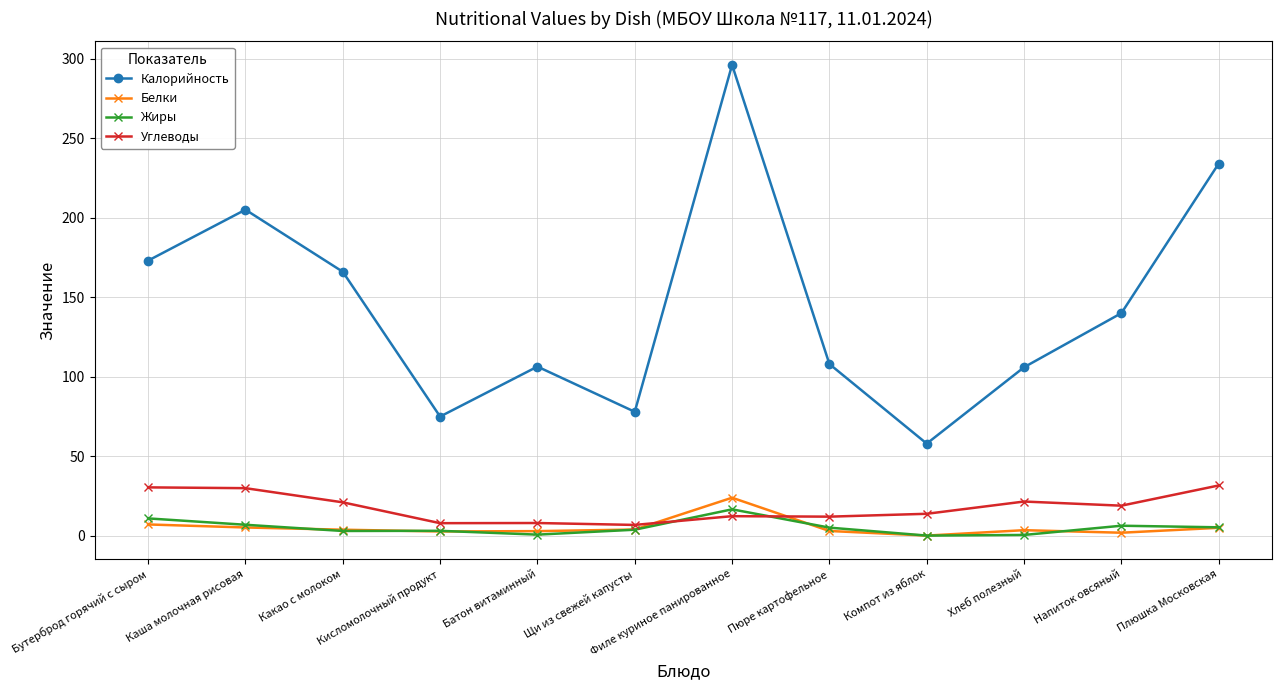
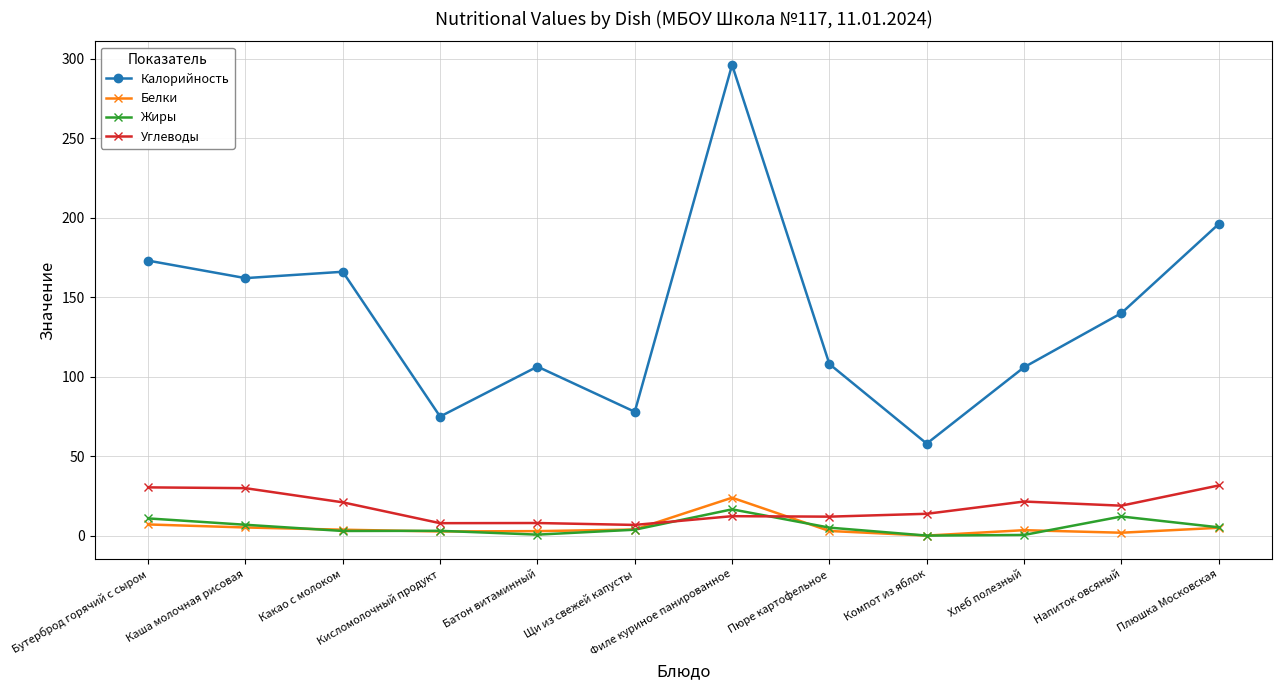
  {
    "Калорийность": {
      "Бутерброд горячий с сыром": 173,
-     "Каша молочная рисовая": 205,
+     "Каша молочная рисовая": 162,
      "Какао с молоком": 166,
      "Кисломолочный продукт": 75,
      "Батон витаминный": 106,
      "Щи из свежей капусты": 78,
      "Филе куриное панированное": 296,
      "Пюре картофельное": 108,
      "Компот из яблок": 58,
      "Хлеб полезный": 106,
      "Напиток овсяный": 140,
-     "Плюшка Московская": 234
+     "Плюшка Московская": 196
    },
    "Белки": {
      "Бутерброд горячий с сыром": 7,
      "Каша молочная рисовая": 5,
      "Батон витаминный": 3,
      "Филе куриное панированное": 24,
      "Пюре картофельное": 3,
      "Хлеб полезный": 4,
      "Напиток овсяный": 2
    },
    "Жиры": {
      "Бутерброд горячий с сыром": 11,
      "Каша молочная рисовая": 7,
      "Батон витаминный": 1,
      "Филе куриное панированное": 17,
      "Пюре картофельное": 5,
      "Хлеб полезный": 1,
-     "Напиток овсяный": 6
+     "Напиток овсяный": 12
    },
    "Углеводы": {
      "Бутерброд горячий с сыром": 31,
      "Каша молочная рисовая": 30,
      "Какао с молоком": 21,
      "Кисломолочный продукт": 8,
      "Батон витаминный": 8,
      "Щи из свежей капусты": 7,
      "Филе куриное панированное": 12,
      "Пюре картофельное": 12,
      "Компот из яблок": 14,
      "Хлеб полезный": 22,
      "Напиток овсяный": 19,
      "Плюшка Московская": 32
    }
  }
